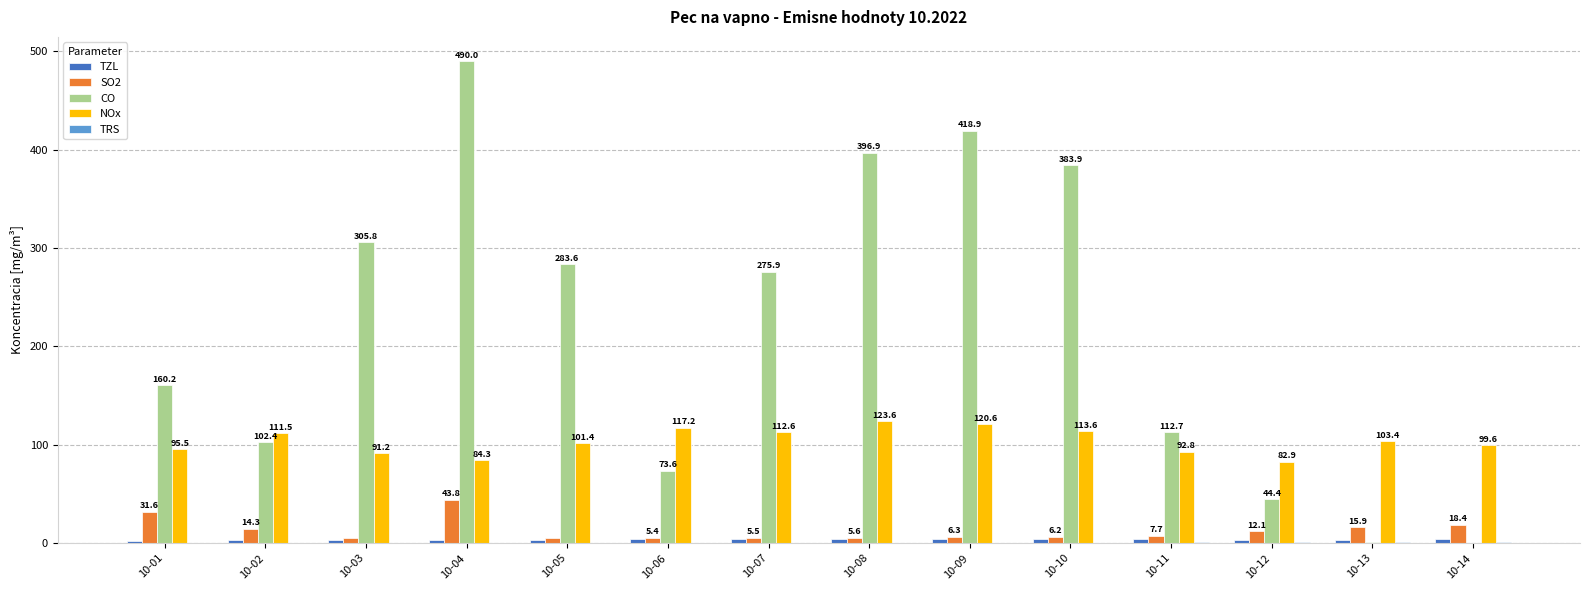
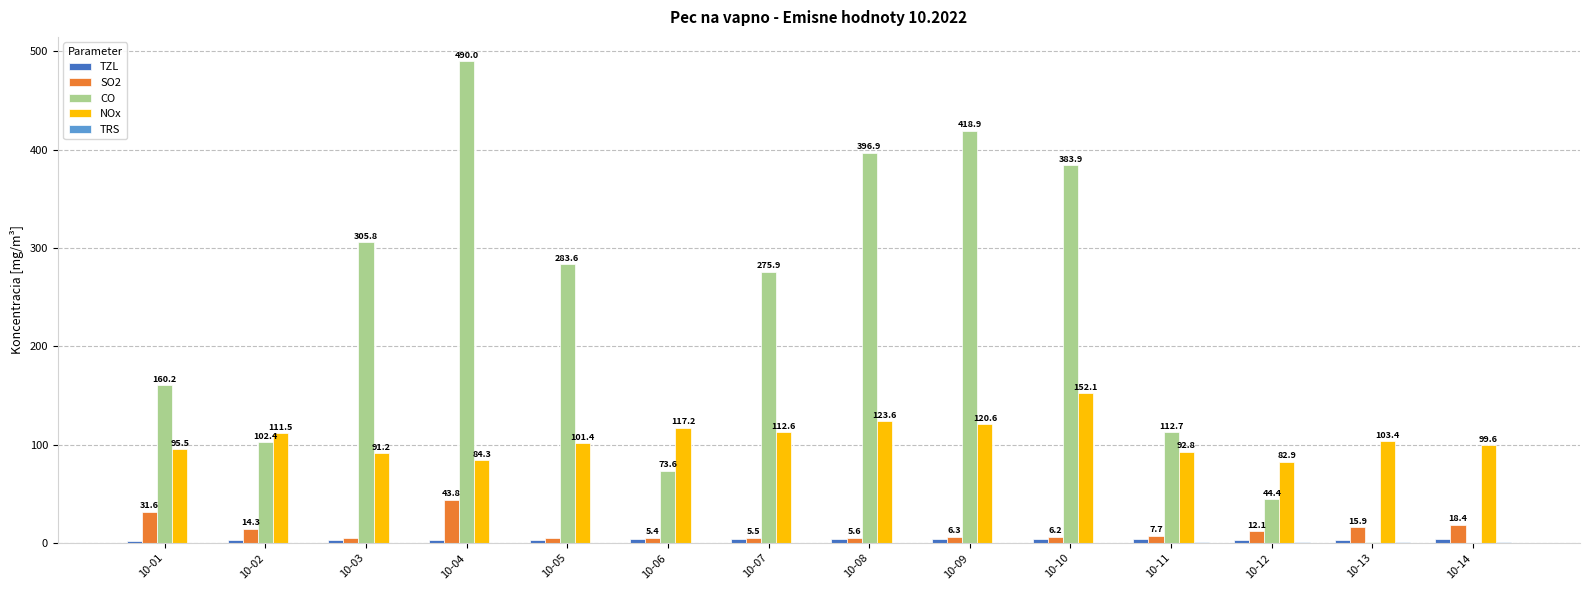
  {
    "SO2": {
      "10-01": 31.6,
      "10-02": 14.3,
      "10-04": 43.8,
      "10-06": 5.4,
      "10-07": 5.5,
      "10-08": 5.6,
      "10-09": 6.3,
      "10-10": 6.2,
      "10-11": 7.7,
      "10-12": 12.1,
      "10-13": 15.9,
      "10-14": 18.4
    },
    "CO": {
      "10-01": 160.2,
      "10-02": 102.4,
      "10-03": 305.8,
      "10-04": 490.0,
      "10-05": 283.6,
      "10-06": 73.6,
      "10-07": 275.9,
      "10-08": 396.9,
      "10-09": 418.9,
      "10-10": 383.9,
      "10-11": 112.7,
      "10-12": 44.4
    },
    "NOx": {
      "10-01": 95.5,
      "10-02": 111.5,
      "10-03": 91.2,
      "10-04": 84.3,
      "10-05": 101.4,
      "10-06": 117.2,
      "10-07": 112.6,
      "10-08": 123.6,
      "10-09": 120.6,
-     "10-10": 113.6,
+     "10-10": 152.1,
      "10-11": 92.8,
      "10-12": 82.9,
      "10-13": 103.4,
      "10-14": 99.6
    }
  }
